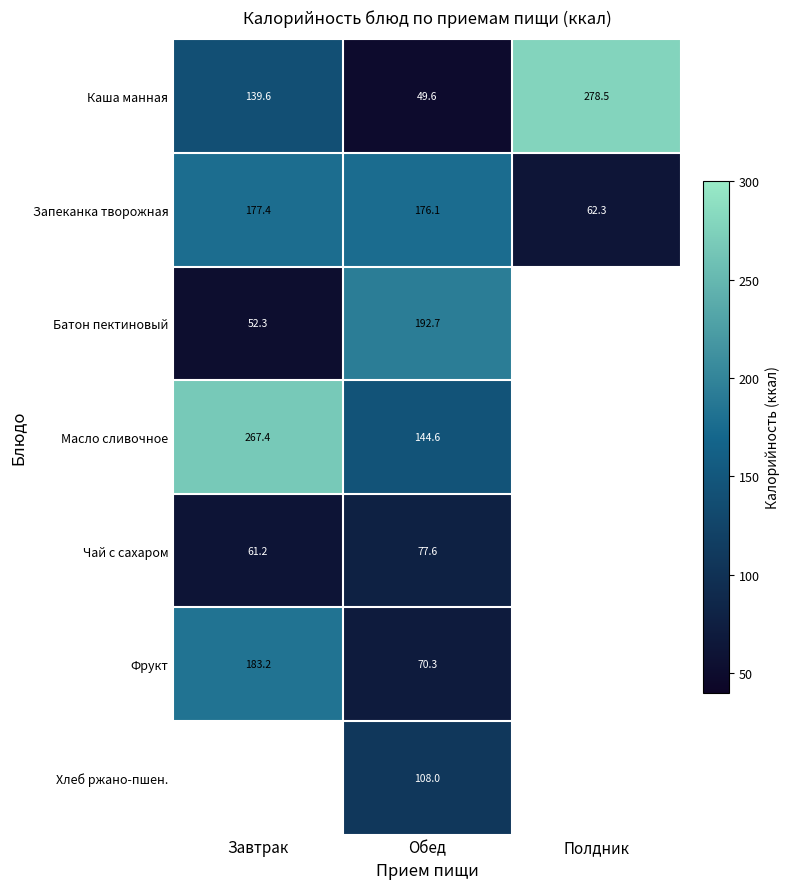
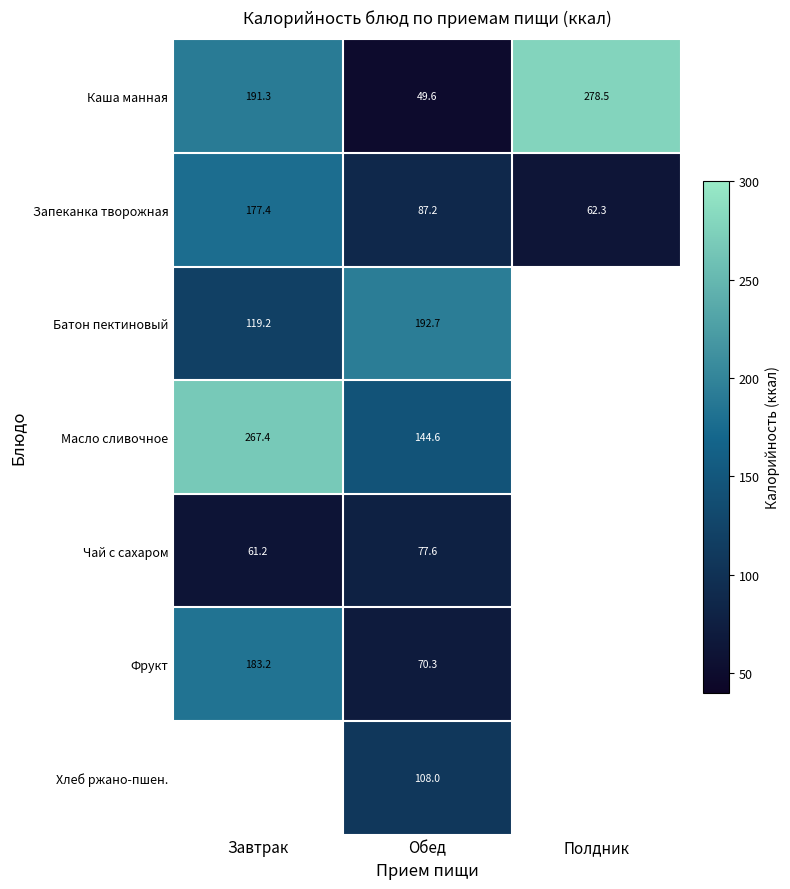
  {
    "Каша манная": {
-     "Завтрак": 139.6,
+     "Завтрак": 191.3,
      "Обед": 49.6,
      "Полдник": 278.5
    },
    "Запеканка творожная": {
      "Завтрак": 177.4,
-     "Обед": 176.1,
+     "Обед": 87.2,
      "Полдник": 62.3
    },
    "Батон пектиновый": {
-     "Завтрак": 52.3,
+     "Завтрак": 119.2,
      "Обед": 192.7
    },
    "Масло сливочное": {
      "Завтрак": 267.4,
      "Обед": 144.6
    },
    "Чай с сахаром": {
      "Завтрак": 61.2,
      "Обед": 77.6
    },
    "Фрукт": {
      "Завтрак": 183.2,
      "Обед": 70.3
    },
    "Хлеб ржано-пшен.": {
      "Обед": 108.0
    }
  }
